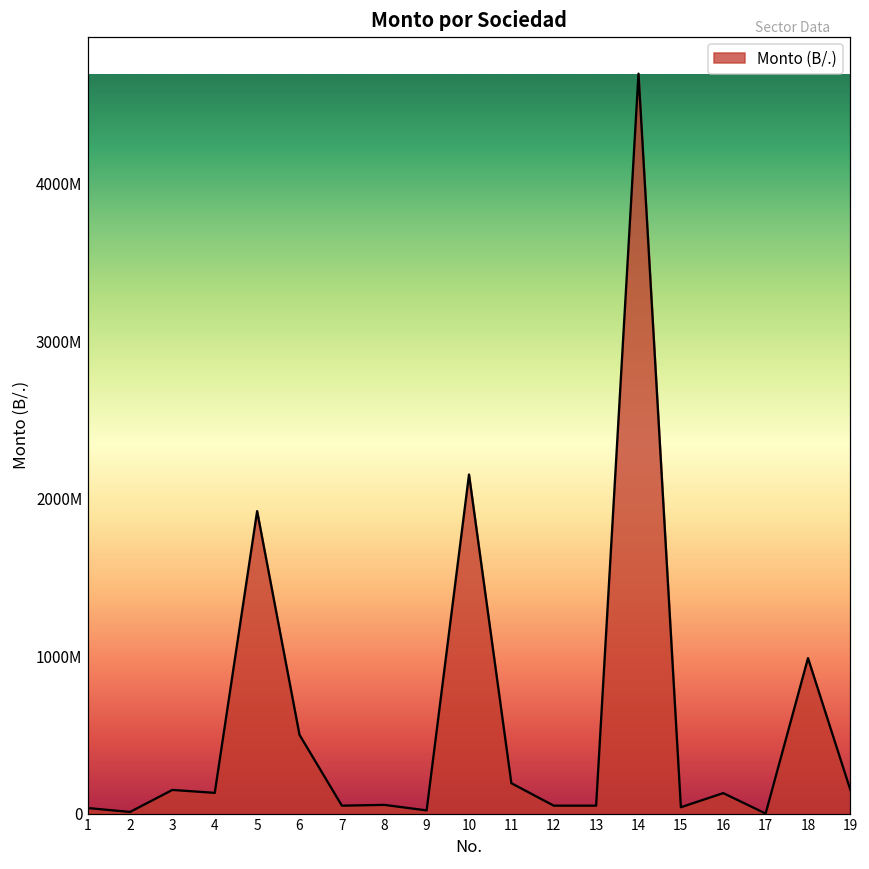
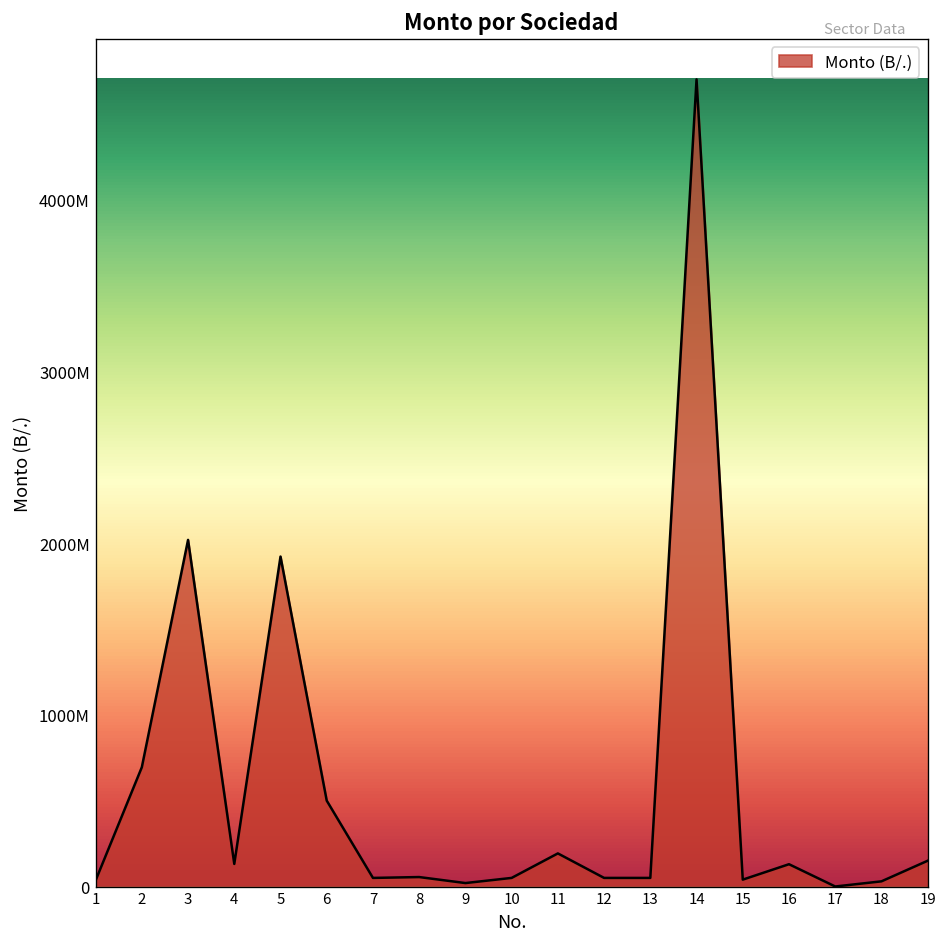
  {
    "1": 40000000,
-   "2": 10000000,
-   "3": 150000000,
+   "2": 690000000,
+   "3": 2020000000,
    "4": 130000000,
    "5": 1920000000,
    "6": 500000000,
    "7": 50000000,
    "8": 60000000,
    "9": 20000000,
-   "10": 2150000000,
+   "10": 50000000,
    "11": 190000000,
    "12": 50000000,
    "13": 50000000,
    "14": 4700000000,
    "15": 40000000,
    "16": 130000000,
    "17": 0,
-   "18": 990000000,
+   "18": 30000000,
    "19": 150000000
  }
